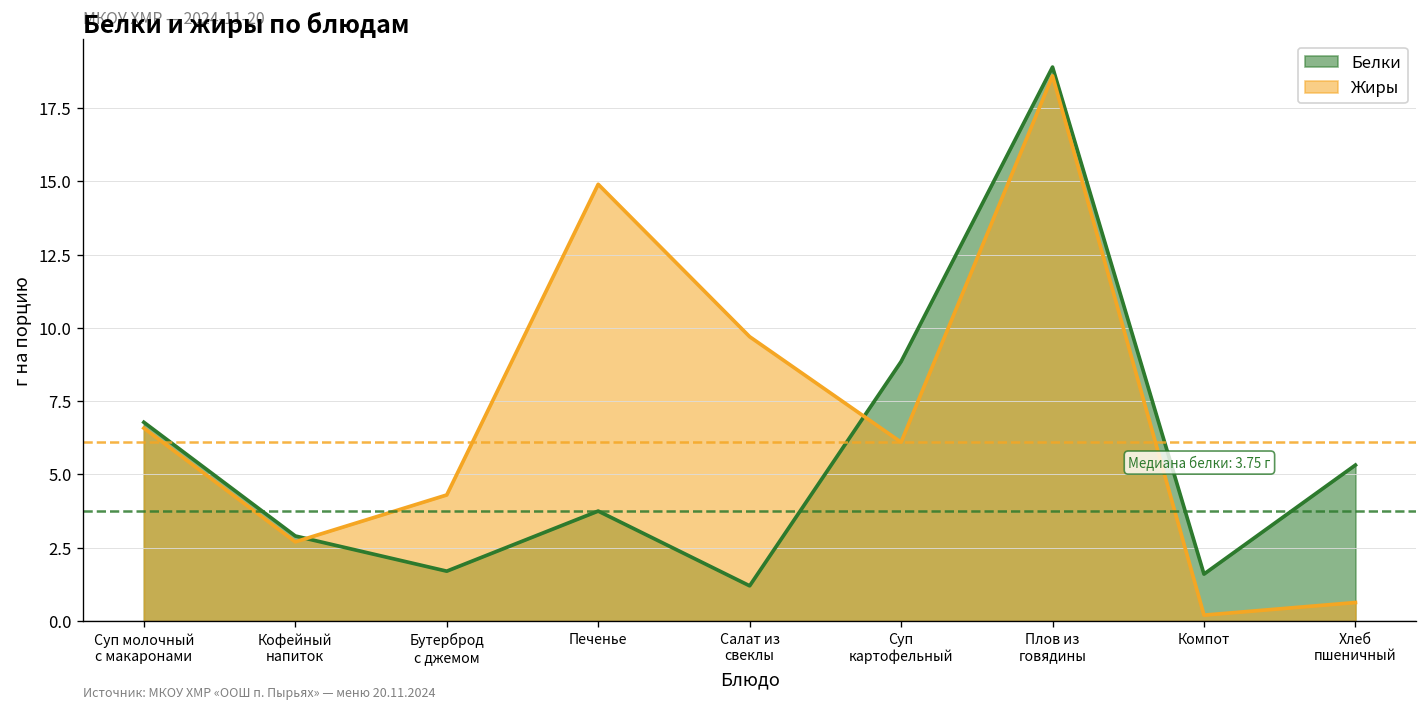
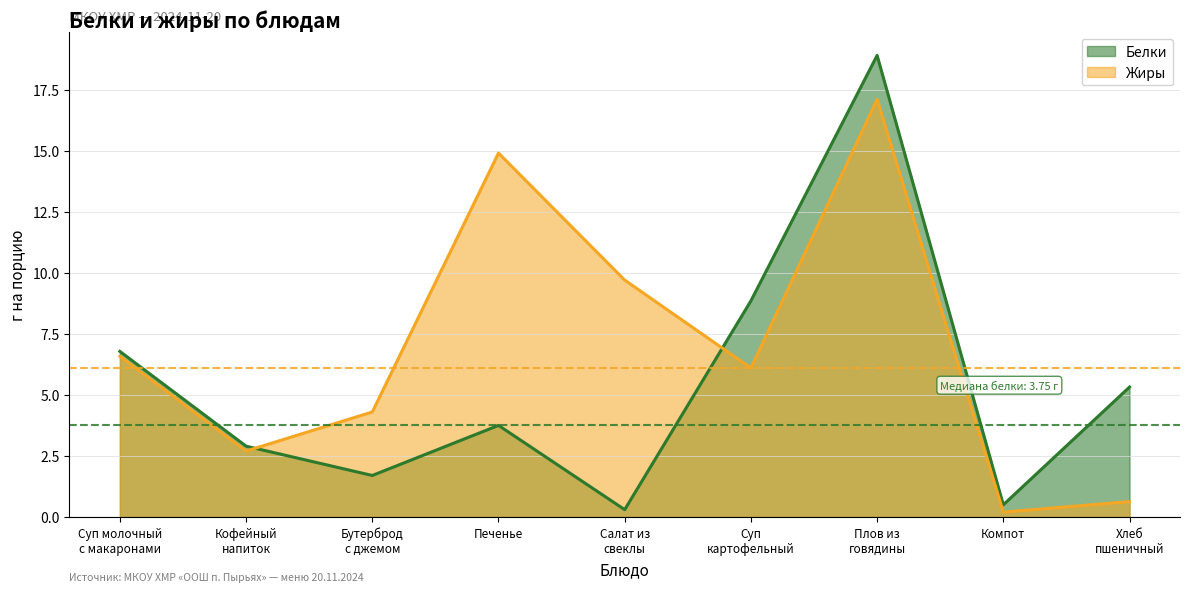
  {
    "Белки": {
      "Суп молочный с макаронами": 6.8,
      "Кофейный напиток": 2.9,
      "Бутерброд с джемом": 1.7,
      "Печенье": 3.8,
-     "Салат из свеклы": 1.2,
+     "Салат из свеклы": 0.3,
      "Суп картофельный": 8.9,
      "Плов из говядины": 18.9,
-     "Компот": 1.6,
+     "Компот": 0.5,
      "Хлеб пшеничный": 5.3
    },
    "Жиры": {
      "Суп молочный с макаронами": 6.6,
      "Кофейный напиток": 2.7,
      "Бутерброд с джемом": 4.3,
      "Печенье": 14.9,
      "Салат из свеклы": 9.7,
      "Суп картофельный": 6.1,
-     "Плов из говядины": 18.6,
+     "Плов из говядины": 17.1,
      "Компот": 0.2,
      "Хлеб пшеничный": 0.6
    }
  }
